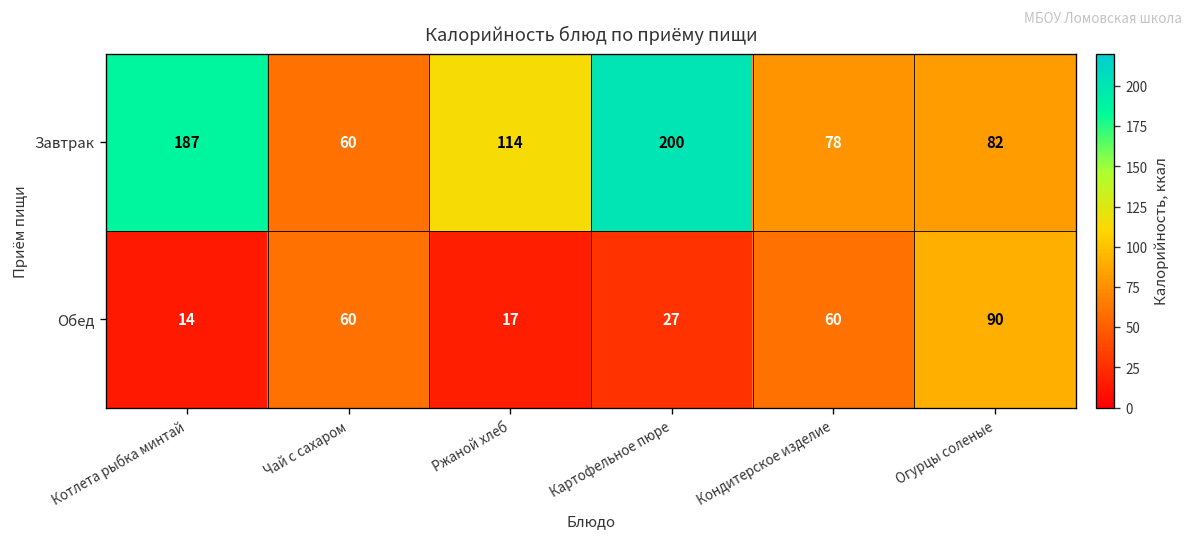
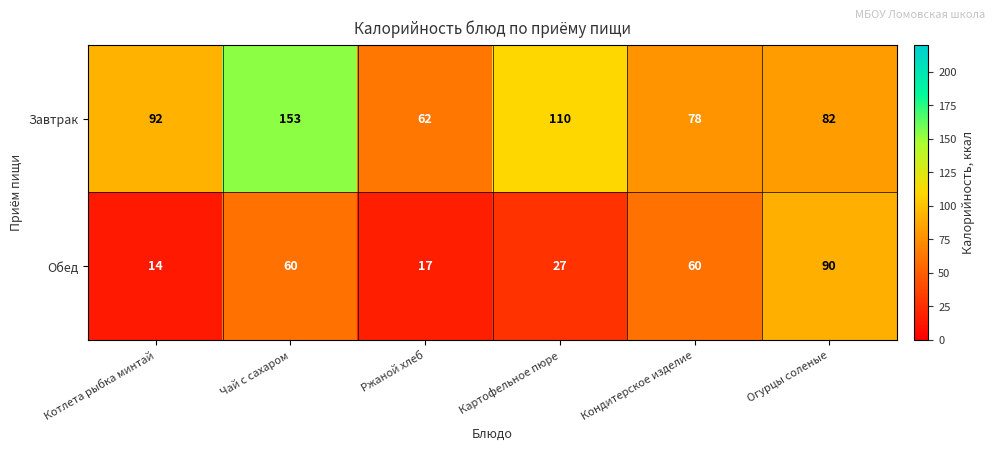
  {
    "Завтрак": {
-     "Котлета рыбка минтай": 187,
-     "Чай с сахаром": 60,
-     "Ржаной хлеб": 114,
-     "Картофельное пюре": 200,
+     "Котлета рыбка минтай": 92,
+     "Чай с сахаром": 153,
+     "Ржаной хлеб": 62,
+     "Картофельное пюре": 110,
      "Кондитерское изделие": 78,
      "Огурцы соленые": 82
    },
    "Обед": {
      "Котлета рыбка минтай": 14,
      "Чай с сахаром": 60,
      "Ржаной хлеб": 17,
      "Картофельное пюре": 27,
      "Кондитерское изделие": 60,
      "Огурцы соленые": 90
    }
  }
